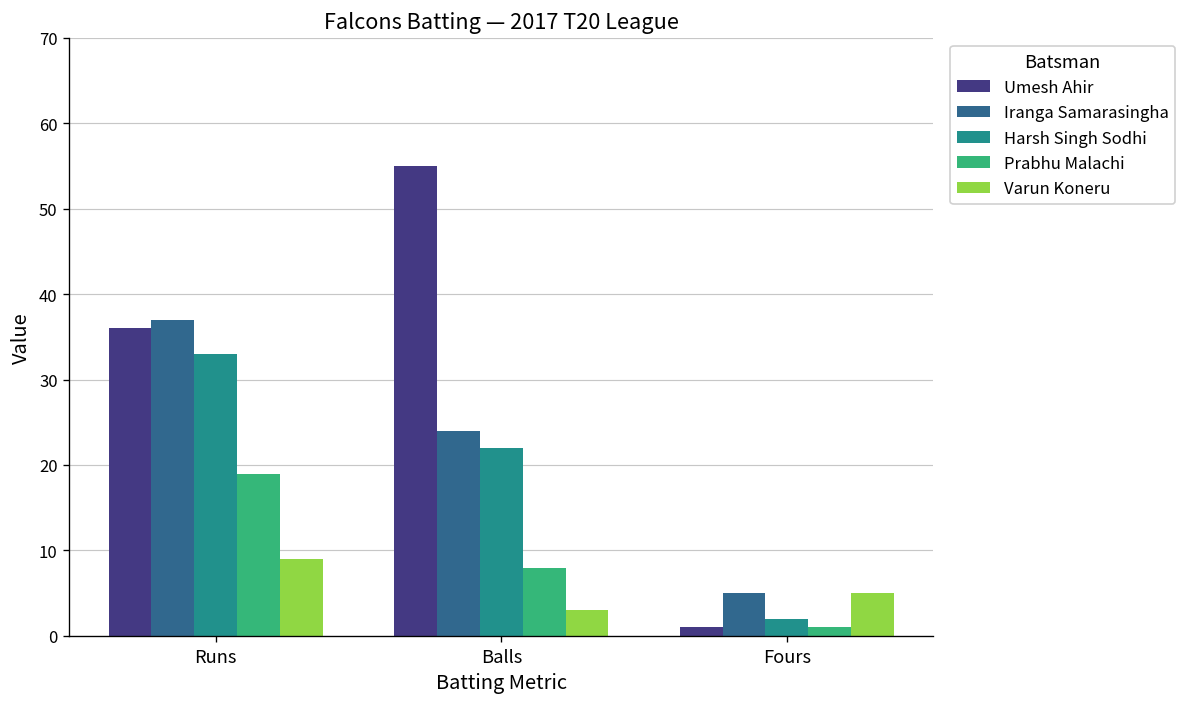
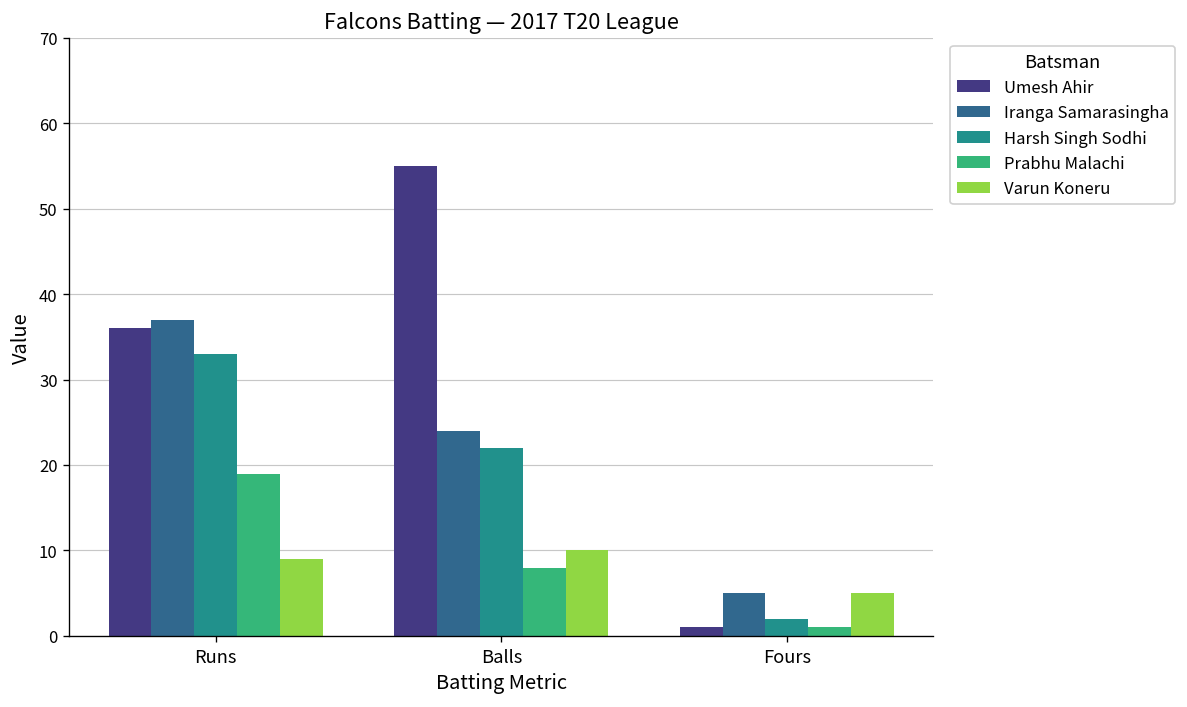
  {
    "Varun Koneru": {
      "Runs": 9,
-     "Balls": 3,
+     "Balls": 10,
      "Fours": 5
    }
  }
